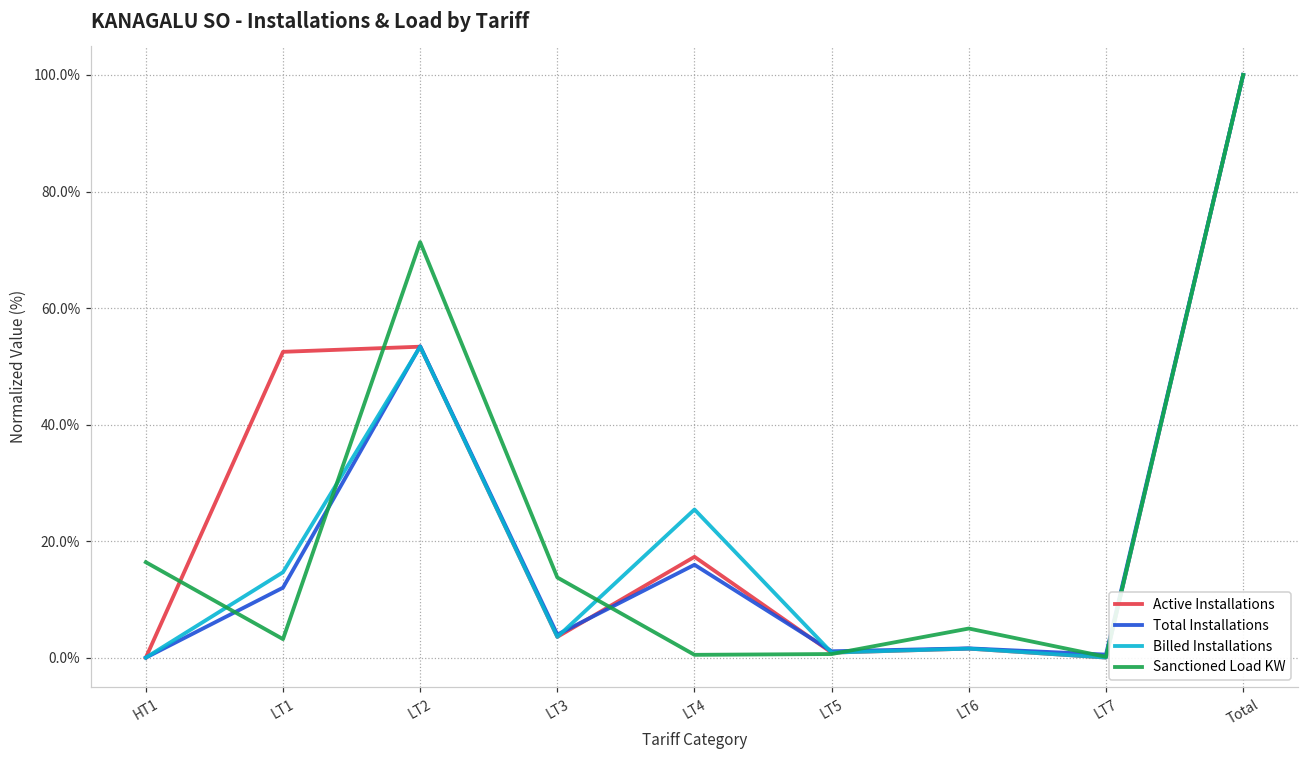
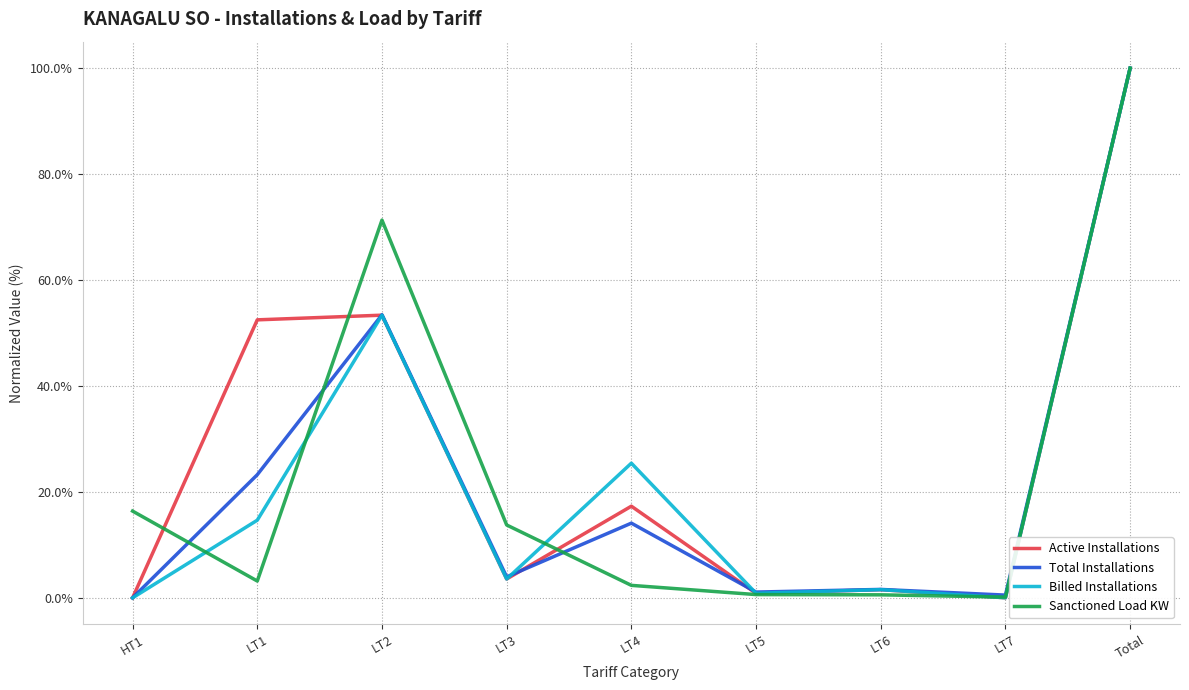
  {
    "Active Installations": {
      "LT1": "52%",
      "LT4": "17%"
    },
    "Total Installations": {
-     "LT1": "12%",
-     "LT4": "16%"
+     "LT1": "23%",
+     "LT4": "14%"
    },
    "Billed Installations": {
      "LT1": "15%",
      "LT4": "25%"
    },
    "Sanctioned Load KW": {
      "HT1": "16%",
      "LT1": "3%",
      "LT2": "71%",
      "LT3": "14%",
-     "LT4": "1%",
-     "LT6": "5%"
+     "LT4": "2%",
+     "LT6": "1%"
    }
  }
